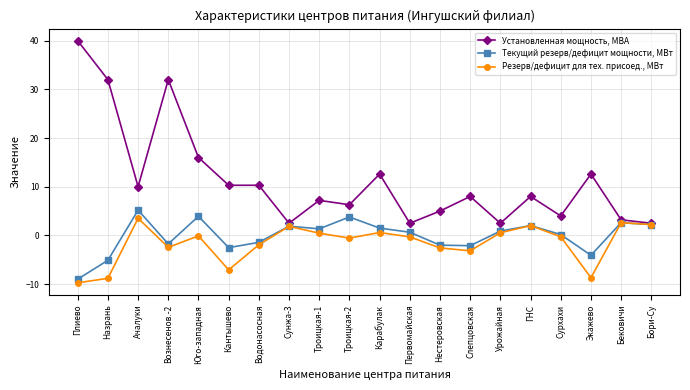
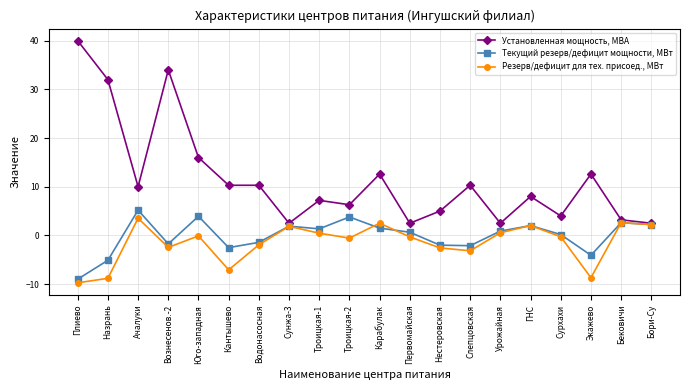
  {
    "Установленная мощность, МВА": {
      "Плиево": 40,
      "Назрань": 32,
      "Ачалуки": 10,
-     "Вознесенов.-2": 32,
+     "Вознесенов.-2": 34,
      "Юго-западная": 16,
      "Кантышево": 10,
      "Водонасосная": 10,
      "Сунжа-3": 3,
      "Троицкая-1": 7,
      "Троицкая-2": 6,
      "Карабулак": 13,
      "Первомайская": 3,
      "Нестеровская": 5,
-     "Слепцовская": 8,
+     "Слепцовская": 10,
      "Урожайная": 3,
      "ГНС": 8,
      "Сурхахи": 4,
      "Экажево": 13,
      "Бековичи": 3
    },
    "Текущий резерв/дефицит мощности, МВт": {
      "Плиево": -9,
      "Назрань": -5,
      "Ачалуки": 5,
      "Вознесенов.-2": -2,
      "Юго-западная": 4,
      "Кантышево": -3,
      "Троицкая-1": 1,
      "Троицкая-2": 4,
      "Карабулак": 1,
      "Первомайская": 1,
      "Нестеровская": -2,
      "Слепцовская": -2,
      "Экажево": -4
    },
    "Резерв/дефицит для тех. присоед., МВт": {
      "Плиево": -10,
      "Назрань": -9,
      "Ачалуки": 4,
      "Вознесенов.-2": -2,
      "Юго-западная": 0,
      "Кантышево": -7,
      "Троицкая-1": 0,
      "Троицкая-2": -1,
-     "Карабулак": 1,
+     "Карабулак": 3,
      "Первомайская": 0,
      "Нестеровская": -3,
      "Слепцовская": -3,
      "Экажево": -9
    }
  }
